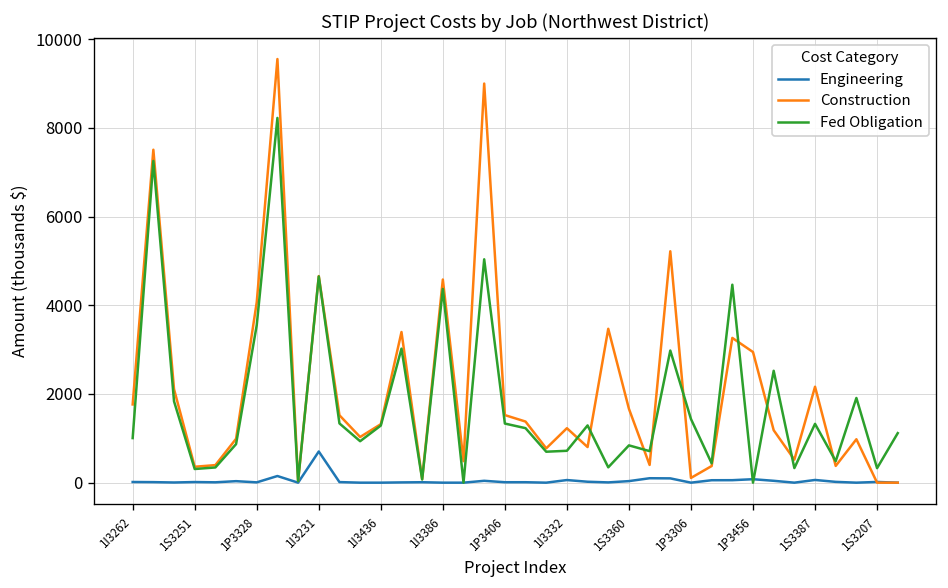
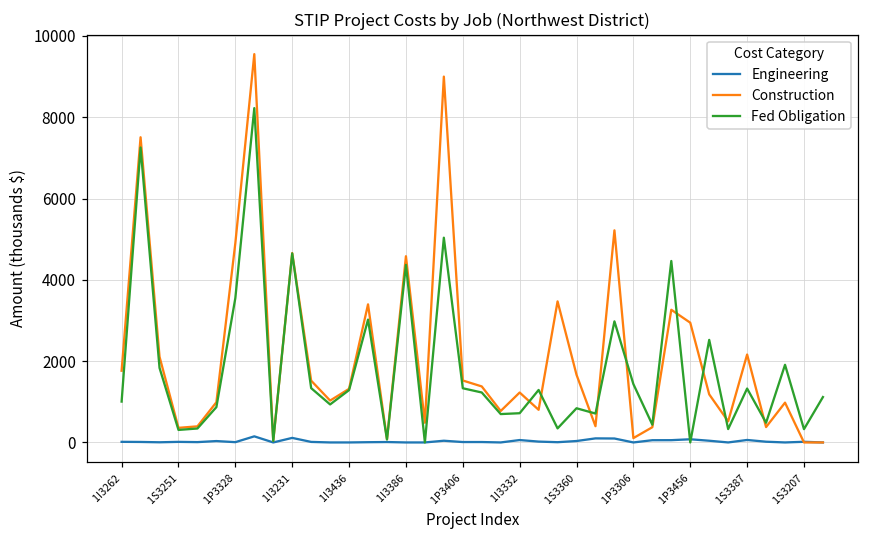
  {
    "Engineering": {
      "1I3262": 0,
      "1S3251": 0,
      "1P3328": 0,
-     "1I3231": 700,
+     "1I3231": 100,
      "1I3436": 0,
      "1I3386": 0,
      "1P3406": 0,
      "1I3332": 100,
      "1S3360": 0,
      "1P3306": 0,
      "1P3456": 100,
      "1S3387": 100
    },
    "Construction": {
      "1I3262": 1800,
-     "1P3328": 4100,
+     "1P3328": 4900,
      "1I3386": 4600,
      "1P3406": 1500,
      "1I3332": 1200,
      "1S3360": 1700,
      "1P3306": 100,
      "1P3456": 2900,
      "1S3387": 2200
    },
    "Fed Obligation": {
      "1I3262": 1000,
      "1P3328": 3600,
      "1I3386": 4400,
      "1P3406": 1300,
      "1I3332": 700,
      "1S3360": 800,
      "1P3306": 1400,
      "1P3456": 0,
      "1S3387": 1300,
      "1S3207": 300
    }
  }
